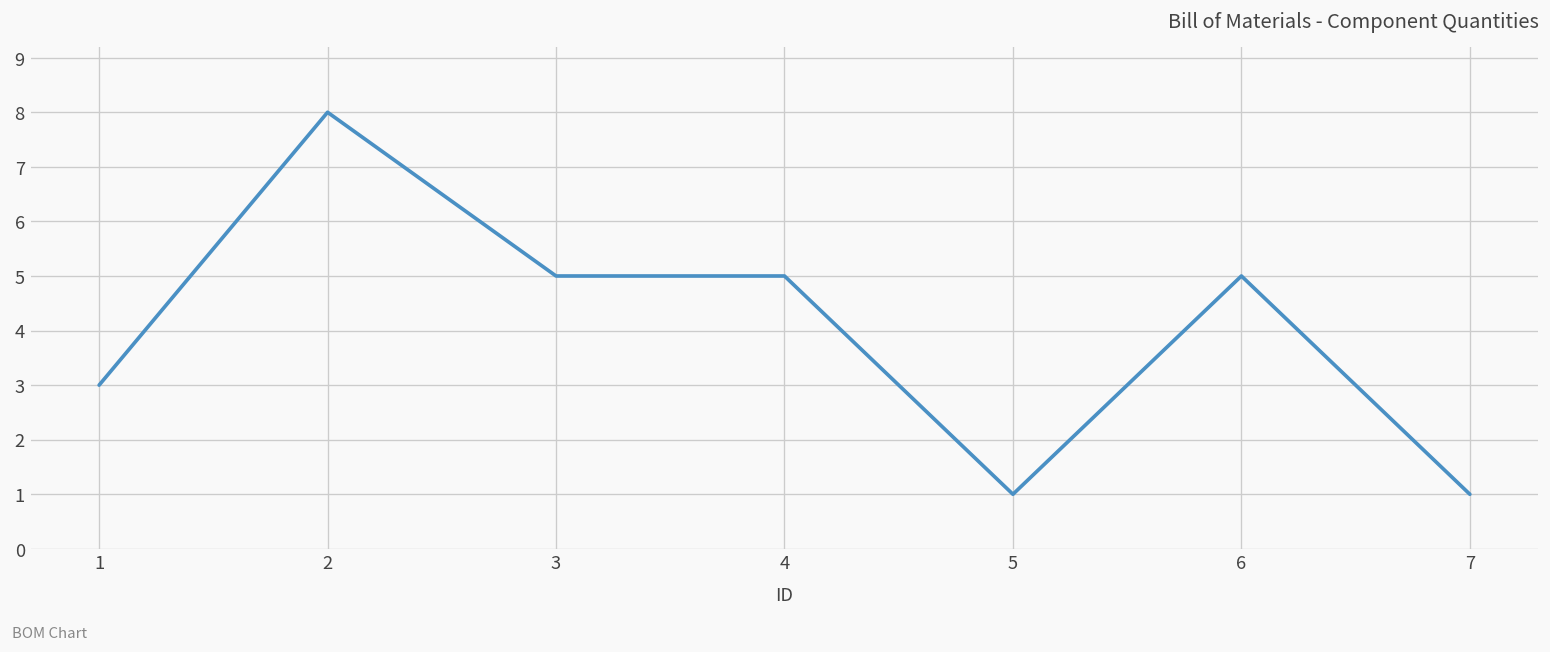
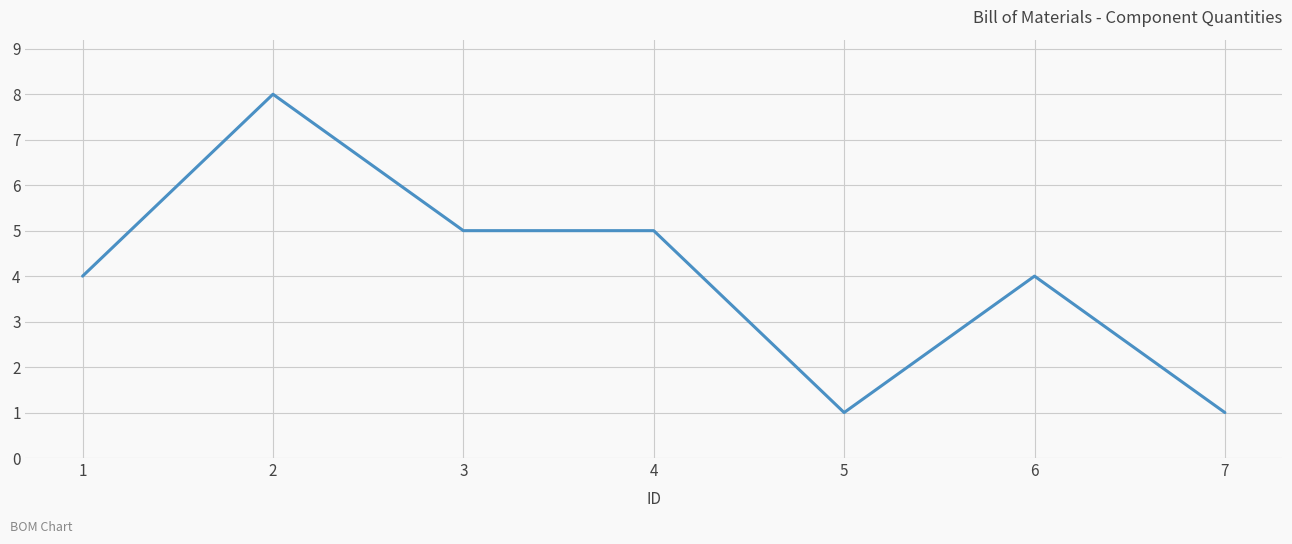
  {
-   "1": 3,
+   "1": 4,
    "2": 8,
    "3": 5,
    "4": 5,
    "5": 1,
-   "6": 5,
+   "6": 4,
    "7": 1
  }
